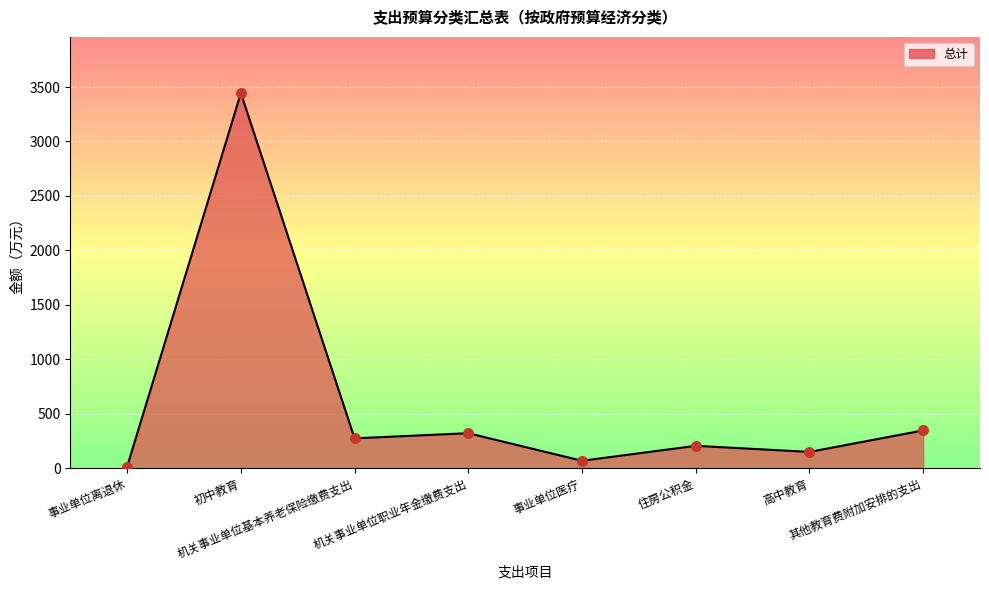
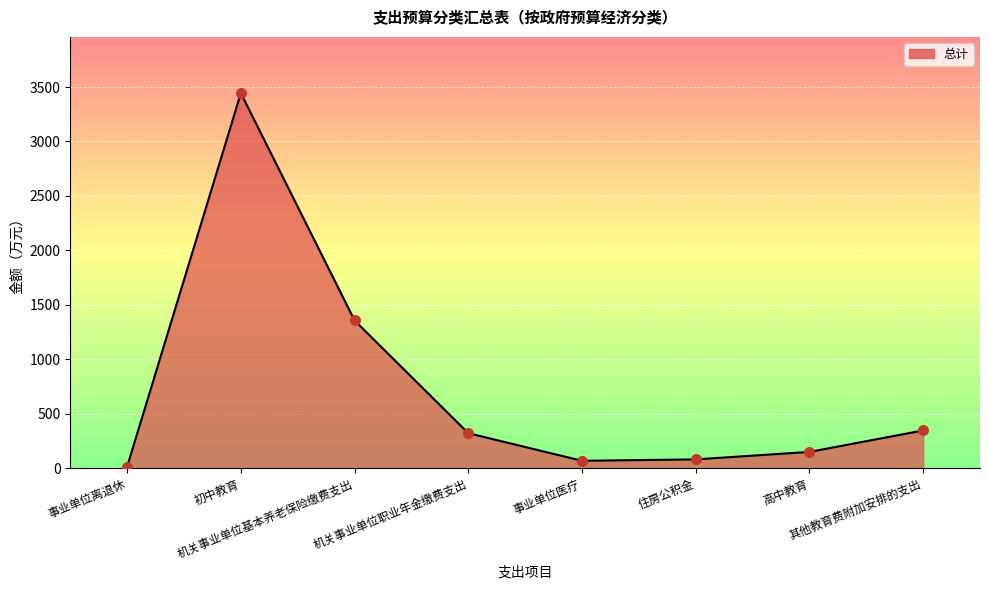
  {
    "事业单位离退休": 20,
    "初中教育": 3440,
-   "机关事业单位基本养老保险缴费支出": 270,
+   "机关事业单位基本养老保险缴费支出": 1360,
    "机关事业单位职业年金缴费支出": 320,
    "事业单位医疗": 70,
-   "住房公积金": 210,
+   "住房公积金": 80,
    "高中教育": 150,
    "其他教育费附加安排的支出": 350
  }
